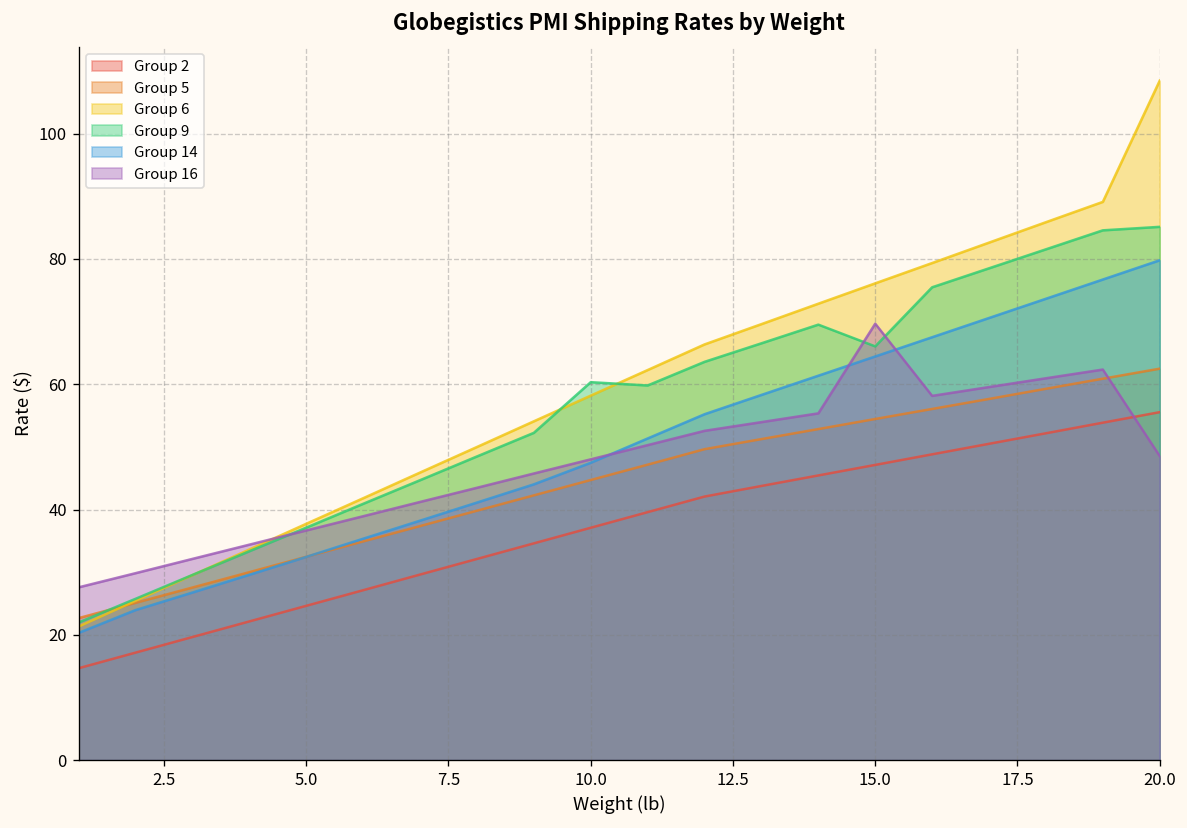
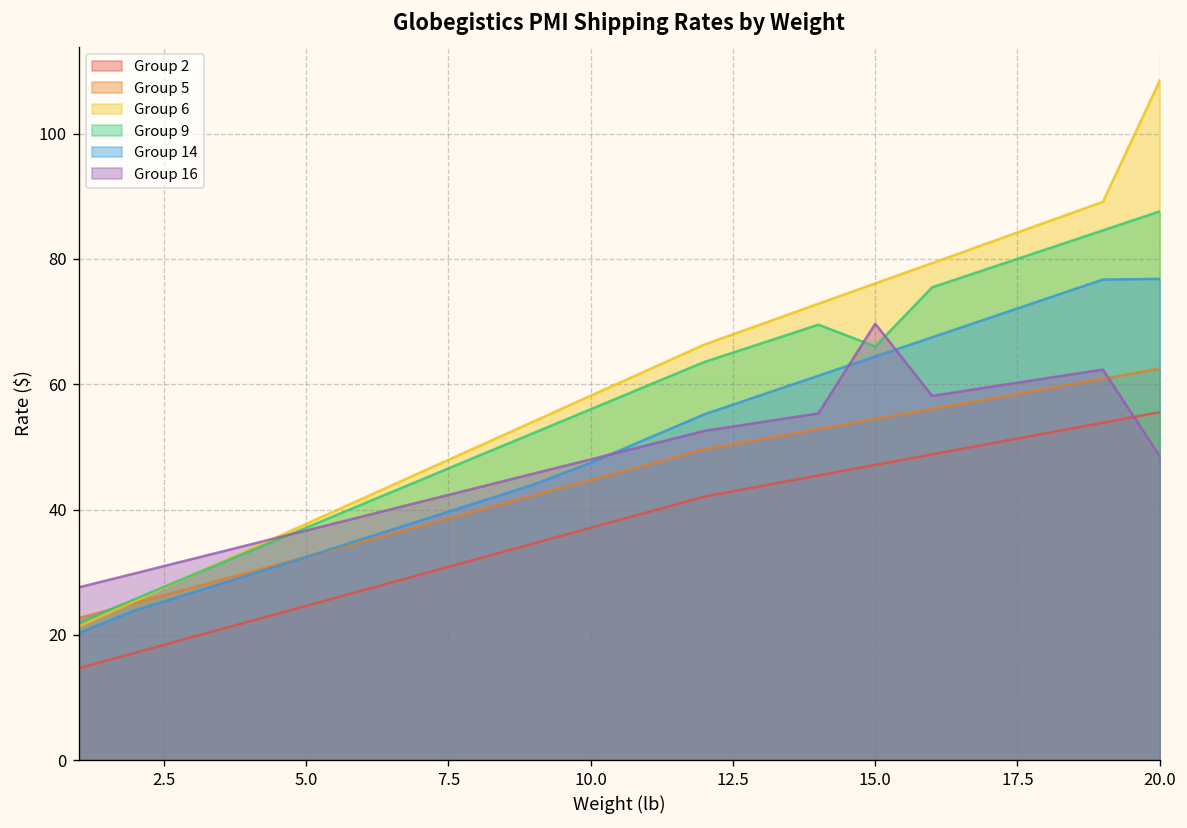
  {
    "Group 9": {
-     "10.0": 60,
+     "10.0": 56,
      "15.0": 66,
-     "20.0": 85
+     "20.0": 88
    },
    "Group 14": {
      "10.0": 47,
      "15.0": 64,
-     "20.0": 80
+     "20.0": 77
    },
    "Group 16": {
      "10.0": 48,
      "15.0": 70,
      "20.0": 49
    }
  }
